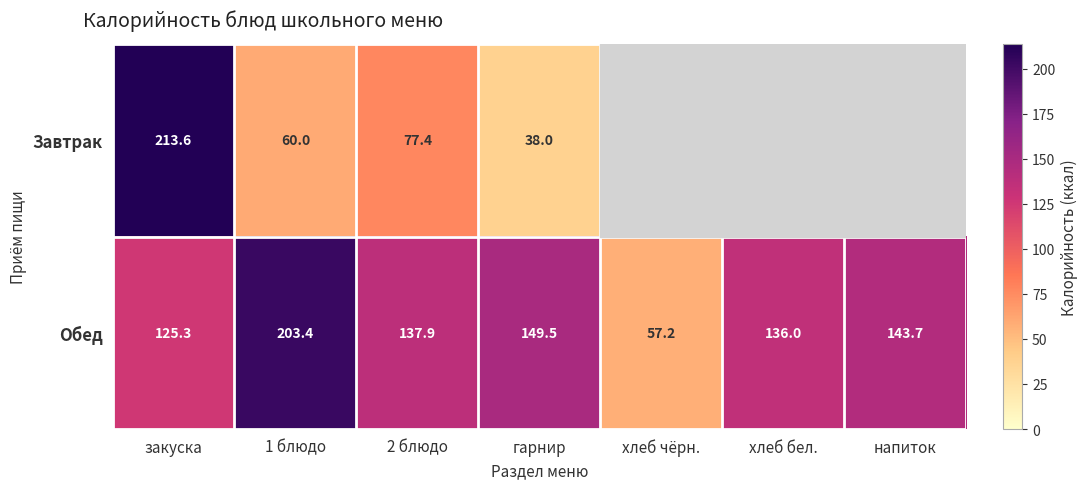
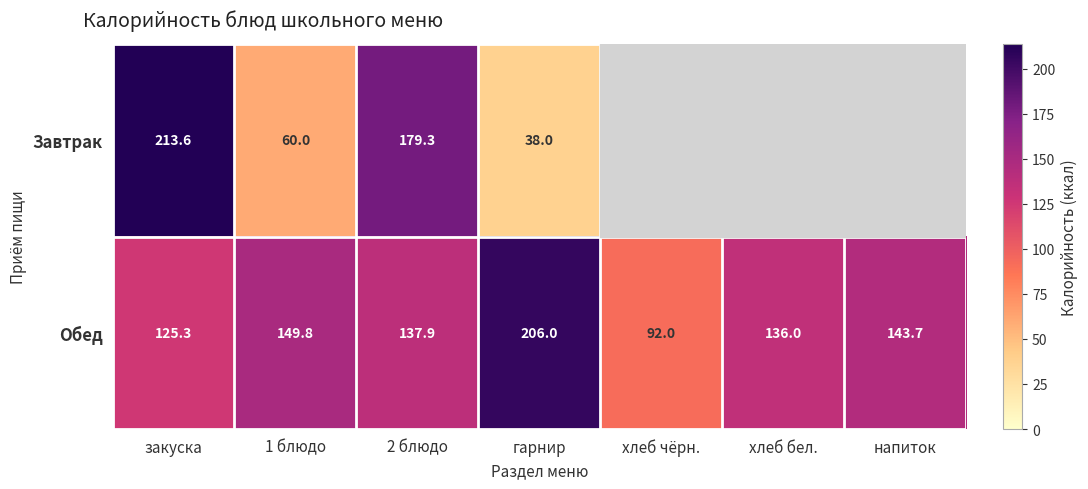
  {
    "Завтрак": {
      "закуска": 213.6,
      "1 блюдо": 60.0,
-     "2 блюдо": 77.4,
+     "2 блюдо": 179.3,
      "гарнир": 38.0
    },
    "Обед": {
      "закуска": 125.3,
-     "1 блюдо": 203.4,
+     "1 блюдо": 149.8,
      "2 блюдо": 137.9,
-     "гарнир": 149.5,
-     "хлеб чёрн.": 57.2,
+     "гарнир": 206.0,
+     "хлеб чёрн.": 92.0,
      "хлеб бел.": 136.0,
      "напиток": 143.7
    }
  }
